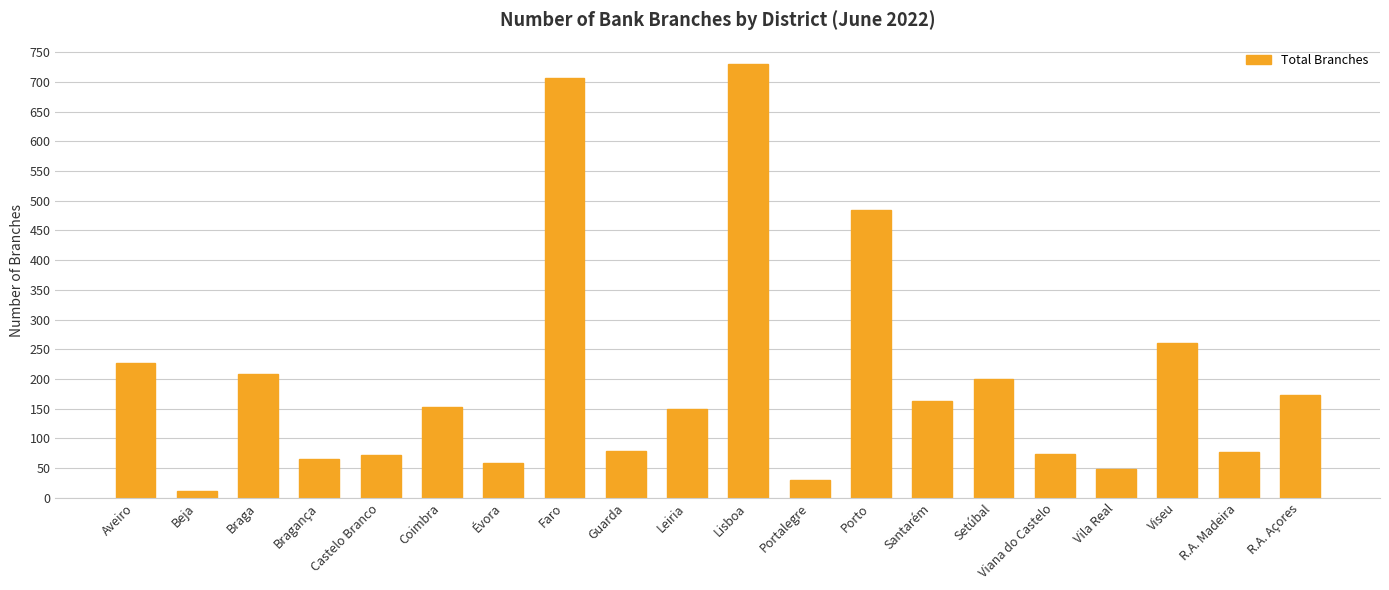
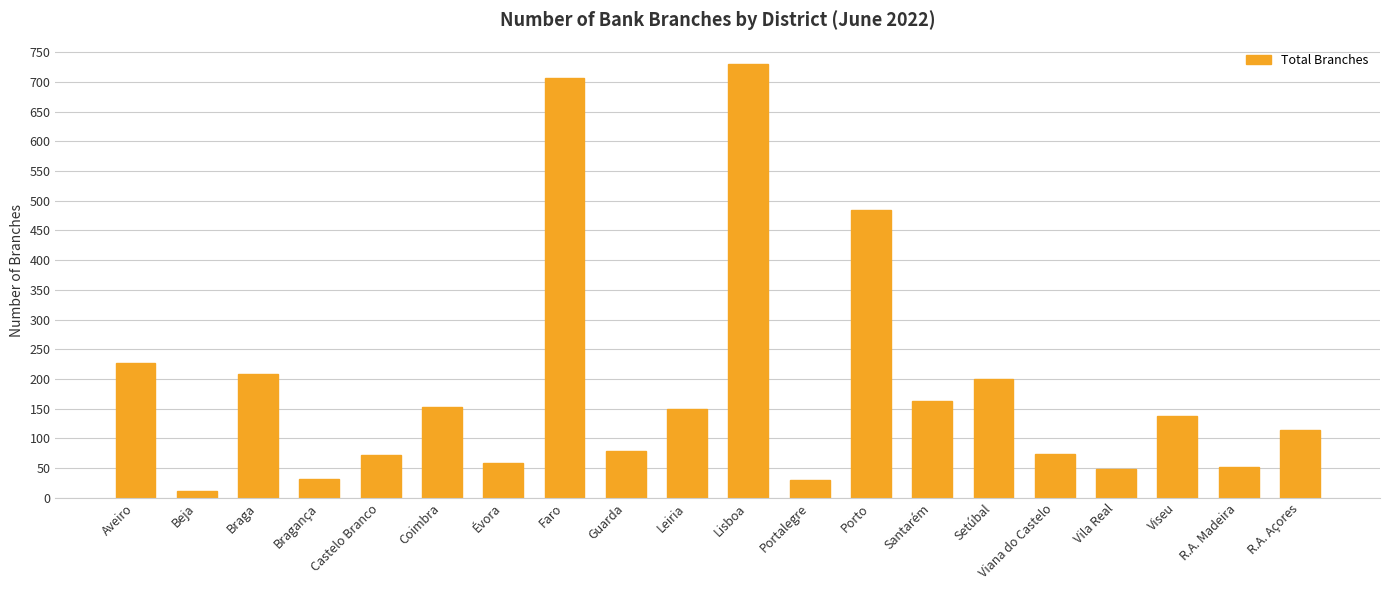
  {
    "Aveiro": 230,
    "Beja": 10,
    "Braga": 210,
-   "Bragança": 70,
+   "Bragança": 30,
    "Castelo Branco": 70,
    "Coimbra": 150,
    "Évora": 60,
    "Faro": 710,
    "Guarda": 80,
    "Leiria": 150,
    "Lisboa": 730,
    "Portalegre": 30,
    "Porto": 480,
    "Santarém": 160,
    "Setúbal": 200,
    "Viana do Castelo": 70,
    "Vila Real": 50,
-   "Viseu": 260,
-   "R.A. Madeira": 80,
-   "R.A. Açores": 170
+   "Viseu": 140,
+   "R.A. Madeira": 50,
+   "R.A. Açores": 110
  }
